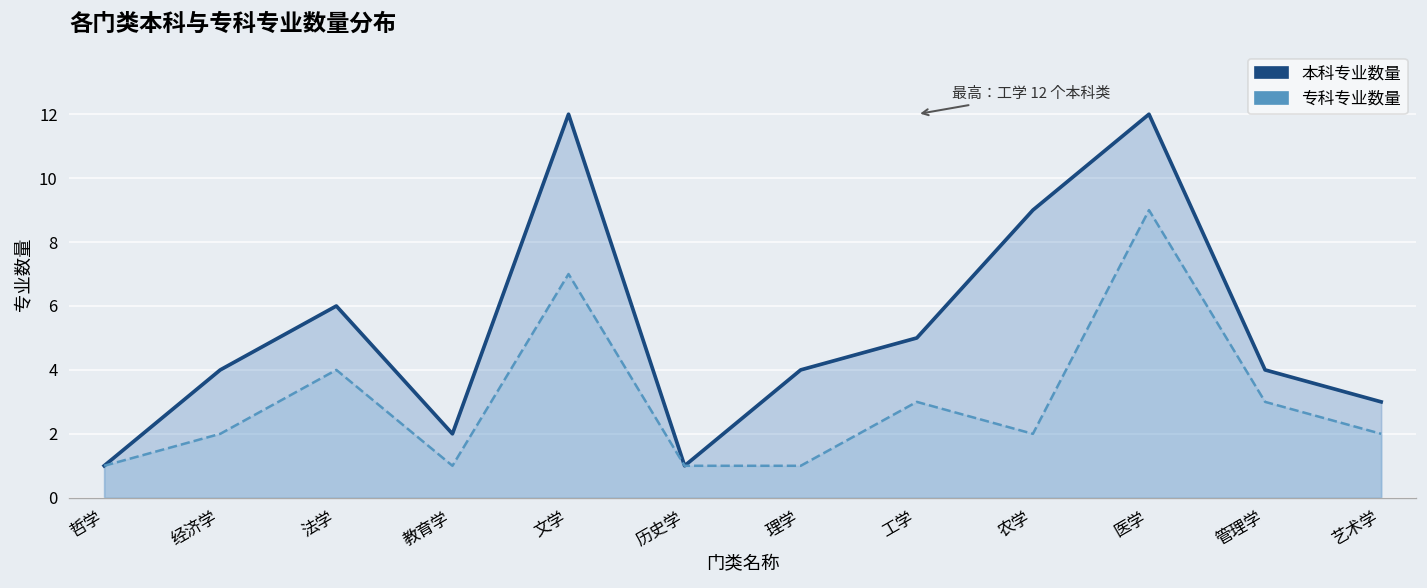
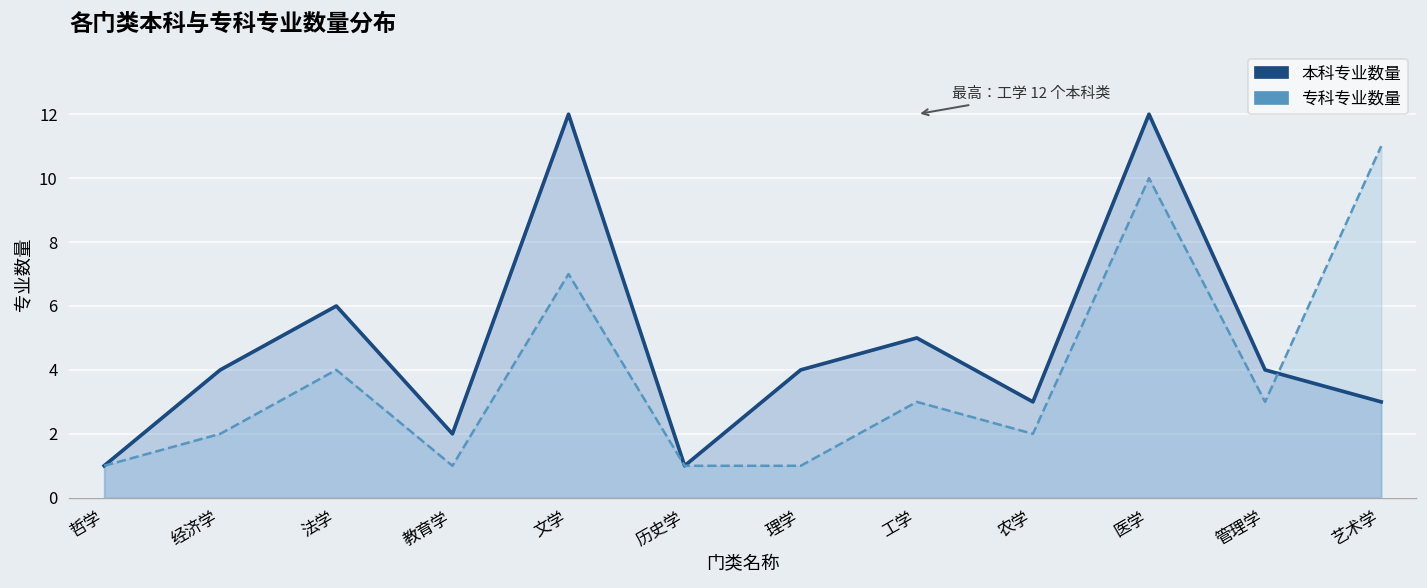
  {
    "本科专业数量": {
      "经济学": 4,
      "法学": 6,
      "教育学": 2,
      "文学": 12,
      "理学": 4,
      "工学": 5,
-     "农学": 9,
+     "农学": 3,
      "医学": 12,
      "管理学": 4,
      "艺术学": 3
    },
    "专科专业数量": {
      "经济学": 2,
      "法学": 4,
      "教育学": 1,
      "文学": 7,
      "理学": 1,
      "工学": 3,
      "农学": 2,
-     "医学": 9,
+     "医学": 10,
      "管理学": 3,
-     "艺术学": 2
+     "艺术学": 11
    }
  }
